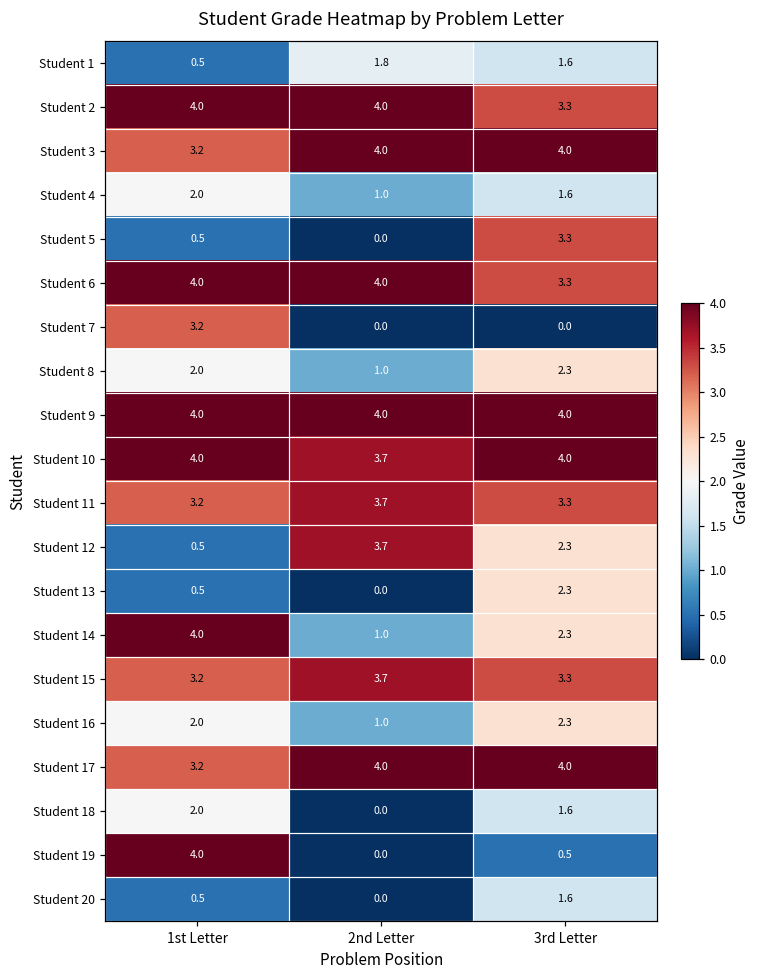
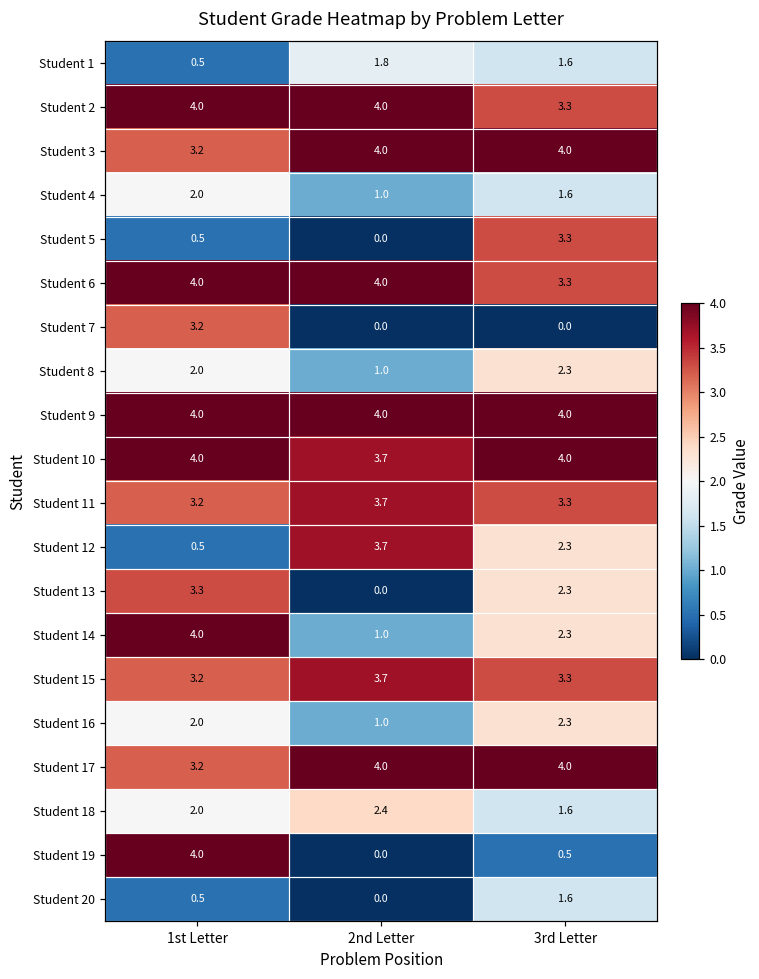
  {
    "Student 1": {
      "1st Letter": 0.5,
      "2nd Letter": 1.8,
      "3rd Letter": 1.6
    },
    "Student 2": {
      "1st Letter": 4.0,
      "2nd Letter": 4.0,
      "3rd Letter": 3.3
    },
    "Student 3": {
      "1st Letter": 3.2,
      "2nd Letter": 4.0,
      "3rd Letter": 4.0
    },
    "Student 4": {
      "1st Letter": 2.0,
      "2nd Letter": 1.0,
      "3rd Letter": 1.6
    },
    "Student 5": {
      "1st Letter": 0.5,
      "2nd Letter": 0.0,
      "3rd Letter": 3.3
    },
    "Student 6": {
      "1st Letter": 4.0,
      "2nd Letter": 4.0,
      "3rd Letter": 3.3
    },
    "Student 7": {
      "1st Letter": 3.2,
      "2nd Letter": 0.0,
      "3rd Letter": 0.0
    },
    "Student 8": {
      "1st Letter": 2.0,
      "2nd Letter": 1.0,
      "3rd Letter": 2.3
    },
    "Student 9": {
      "1st Letter": 4.0,
      "2nd Letter": 4.0,
      "3rd Letter": 4.0
    },
    "Student 10": {
      "1st Letter": 4.0,
      "2nd Letter": 3.7,
      "3rd Letter": 4.0
    },
    "Student 11": {
      "1st Letter": 3.2,
      "2nd Letter": 3.7,
      "3rd Letter": 3.3
    },
    "Student 12": {
      "1st Letter": 0.5,
      "2nd Letter": 3.7,
      "3rd Letter": 2.3
    },
    "Student 13": {
-     "1st Letter": 0.5,
+     "1st Letter": 3.3,
      "2nd Letter": 0.0,
      "3rd Letter": 2.3
    },
    "Student 14": {
      "1st Letter": 4.0,
      "2nd Letter": 1.0,
      "3rd Letter": 2.3
    },
    "Student 15": {
      "1st Letter": 3.2,
      "2nd Letter": 3.7,
      "3rd Letter": 3.3
    },
    "Student 16": {
      "1st Letter": 2.0,
      "2nd Letter": 1.0,
      "3rd Letter": 2.3
    },
    "Student 17": {
      "1st Letter": 3.2,
      "2nd Letter": 4.0,
      "3rd Letter": 4.0
    },
    "Student 18": {
      "1st Letter": 2.0,
-     "2nd Letter": 0.0,
+     "2nd Letter": 2.4,
      "3rd Letter": 1.6
    },
    "Student 19": {
      "1st Letter": 4.0,
      "2nd Letter": 0.0,
      "3rd Letter": 0.5
    },
    "Student 20": {
      "1st Letter": 0.5,
      "2nd Letter": 0.0,
      "3rd Letter": 1.6
    }
  }
